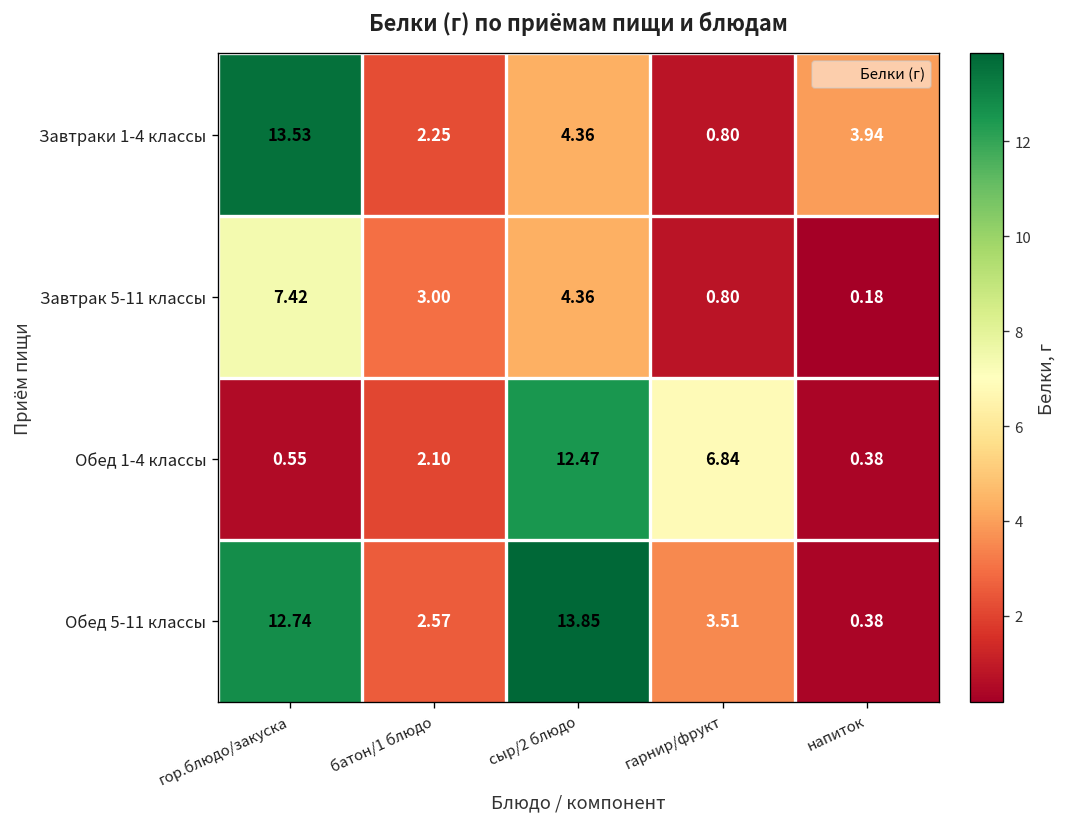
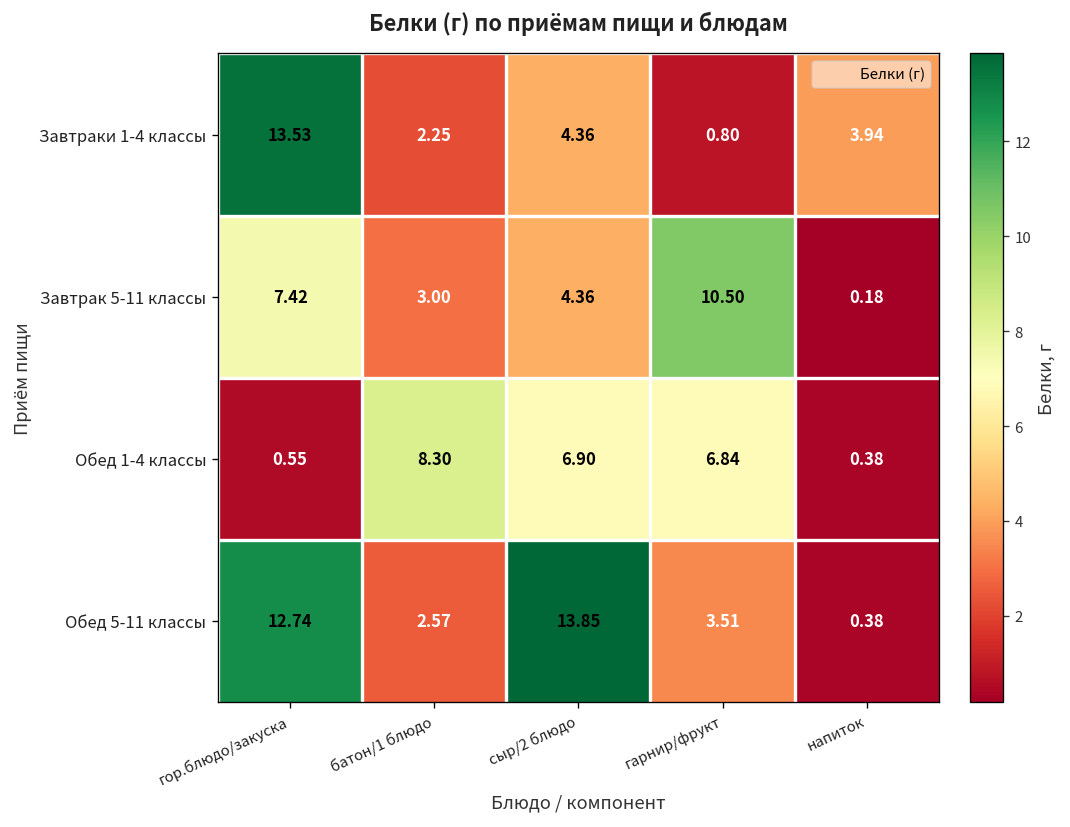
  {
    "Завтраки 1-4 классы": {
      "гор.блюдо/закуска": 13.53,
      "батон/1 блюдо": 2.25,
      "сыр/2 блюдо": 4.36,
      "гарнир/фрукт": 0.80,
      "напиток": 3.94
    },
    "Завтрак 5-11 классы": {
      "гор.блюдо/закуска": 7.42,
      "батон/1 блюдо": 3.00,
      "сыр/2 блюдо": 4.36,
-     "гарнир/фрукт": 0.80,
+     "гарнир/фрукт": 10.50,
      "напиток": 0.18
    },
    "Обед 1-4 классы": {
      "гор.блюдо/закуска": 0.55,
-     "батон/1 блюдо": 2.10,
-     "сыр/2 блюдо": 12.47,
+     "батон/1 блюдо": 8.30,
+     "сыр/2 блюдо": 6.90,
      "гарнир/фрукт": 6.84,
      "напиток": 0.38
    },
    "Обед 5-11 классы": {
      "гор.блюдо/закуска": 12.74,
      "батон/1 блюдо": 2.57,
      "сыр/2 блюдо": 13.85,
      "гарнир/фрукт": 3.51,
      "напиток": 0.38
    }
  }
